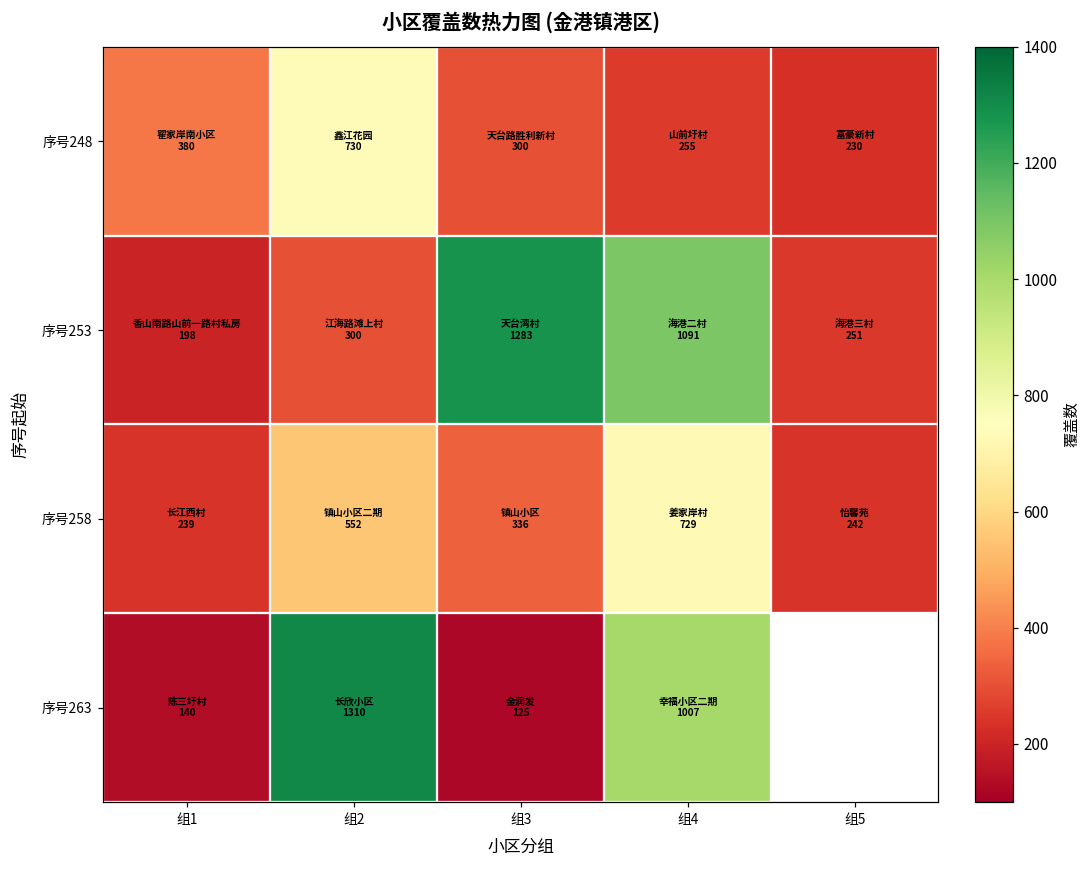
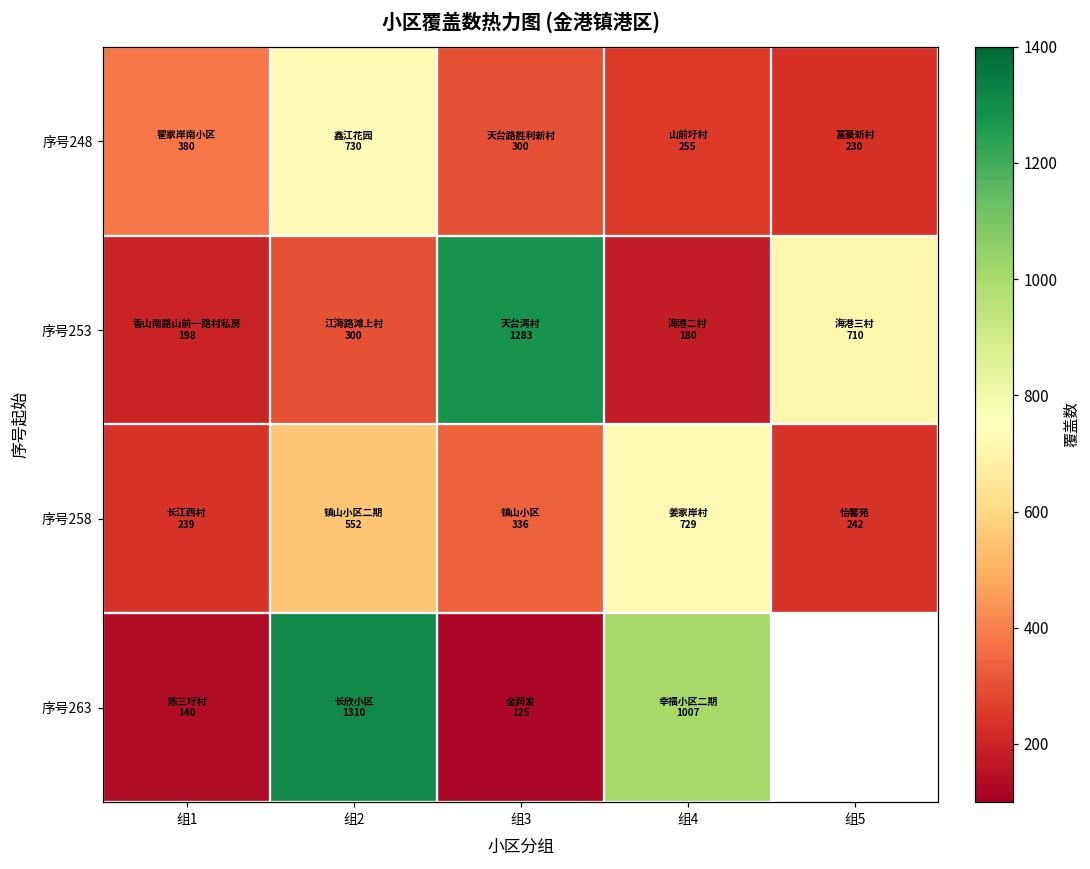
  {
    "序号248": {
      "组1": 380,
      "组2": 730,
      "组3": 300,
      "组4": 255,
      "组5": 230
    },
    "序号253": {
      "组1": 198,
      "组2": 300,
      "组3": 1283,
-     "组4": 1091,
-     "组5": 251
+     "组4": 180,
+     "组5": 710
    },
    "序号258": {
      "组1": 239,
      "组2": 552,
      "组3": 336,
      "组4": 729,
      "组5": 242
    },
    "序号263": {
      "组1": 140,
      "组2": 1310,
      "组3": 125,
      "组4": 1007
    }
  }
